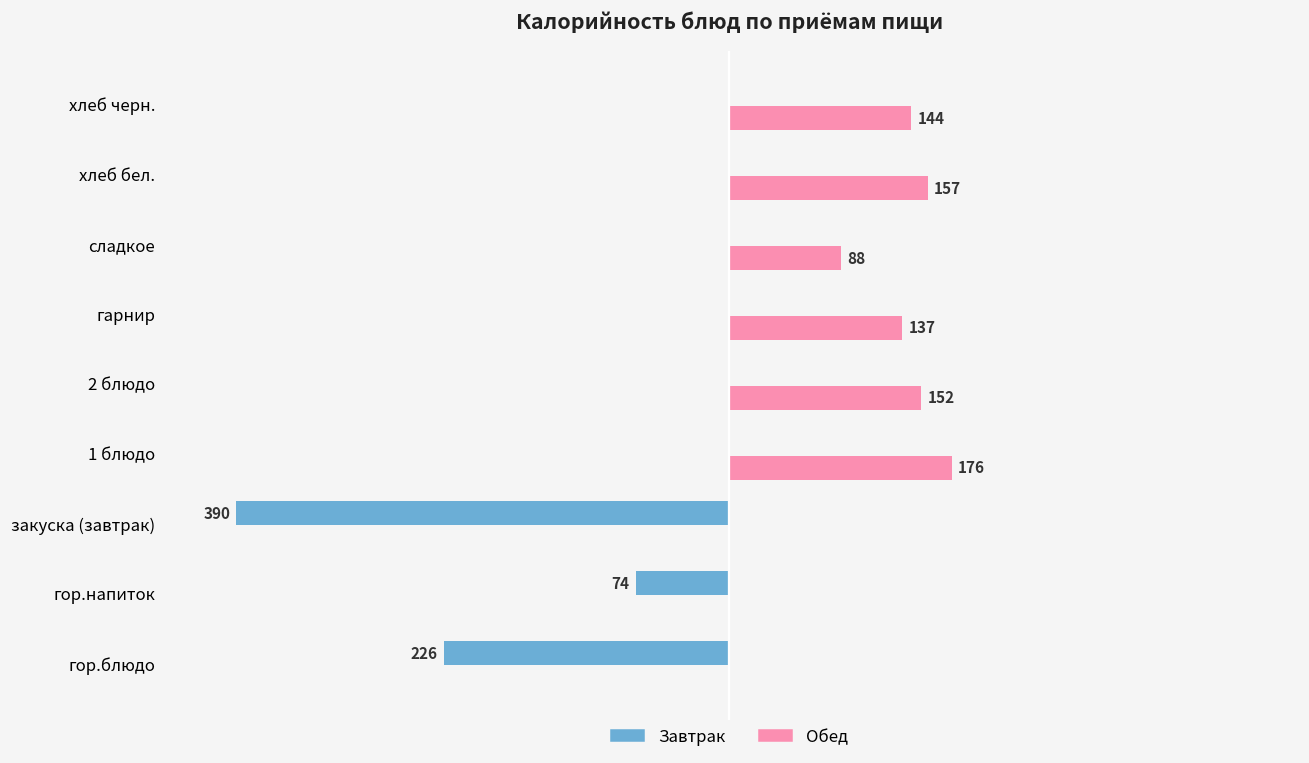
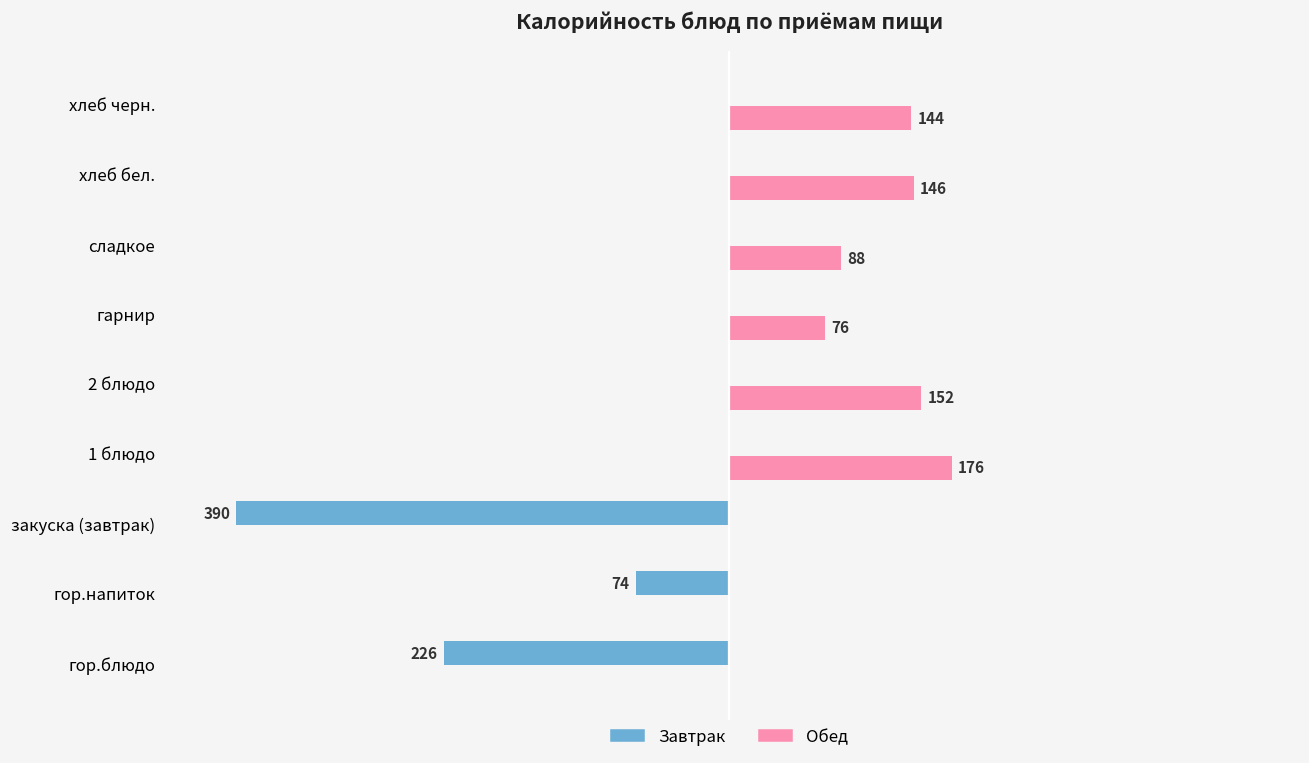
  {
    "Обед": {
      "хлеб черн.": 144,
-     "хлеб бел.": 157,
+     "хлеб бел.": 146,
      "сладкое": 88,
-     "гарнир": 137,
+     "гарнир": 76,
      "2 блюдо": 152,
      "1 блюдо": 176
    }
  }
